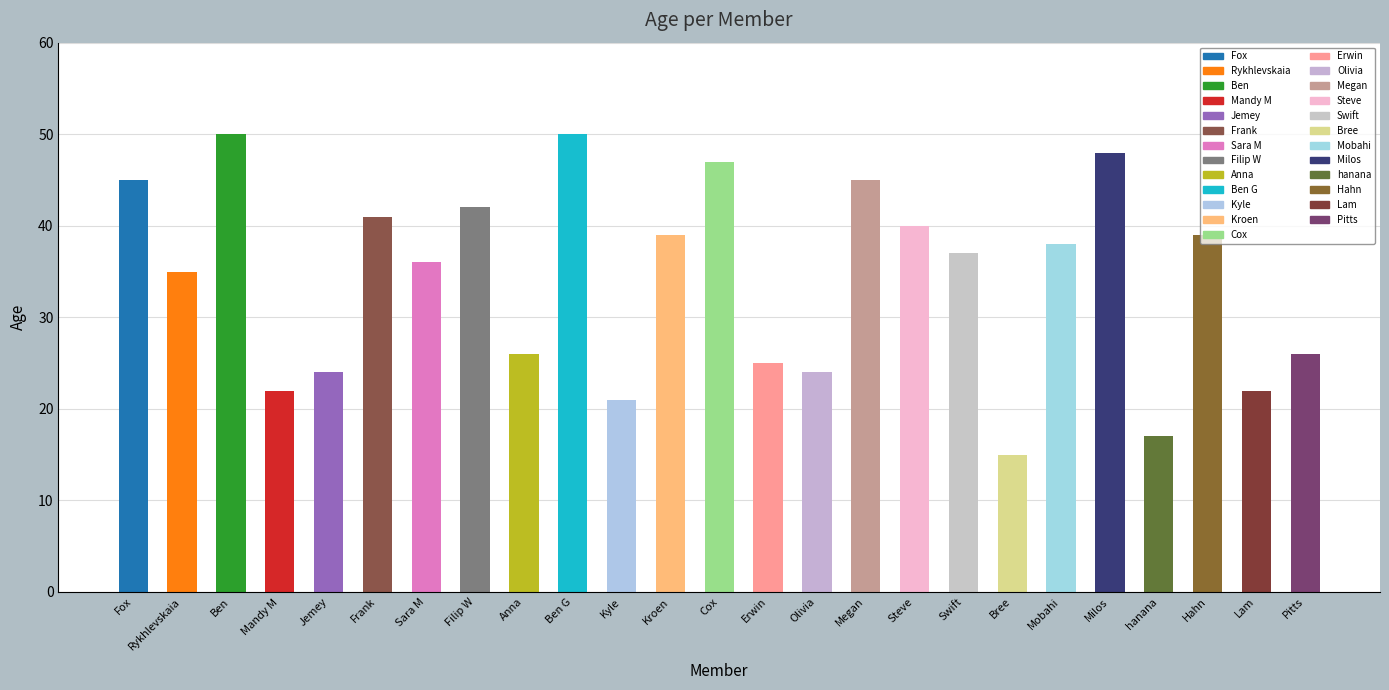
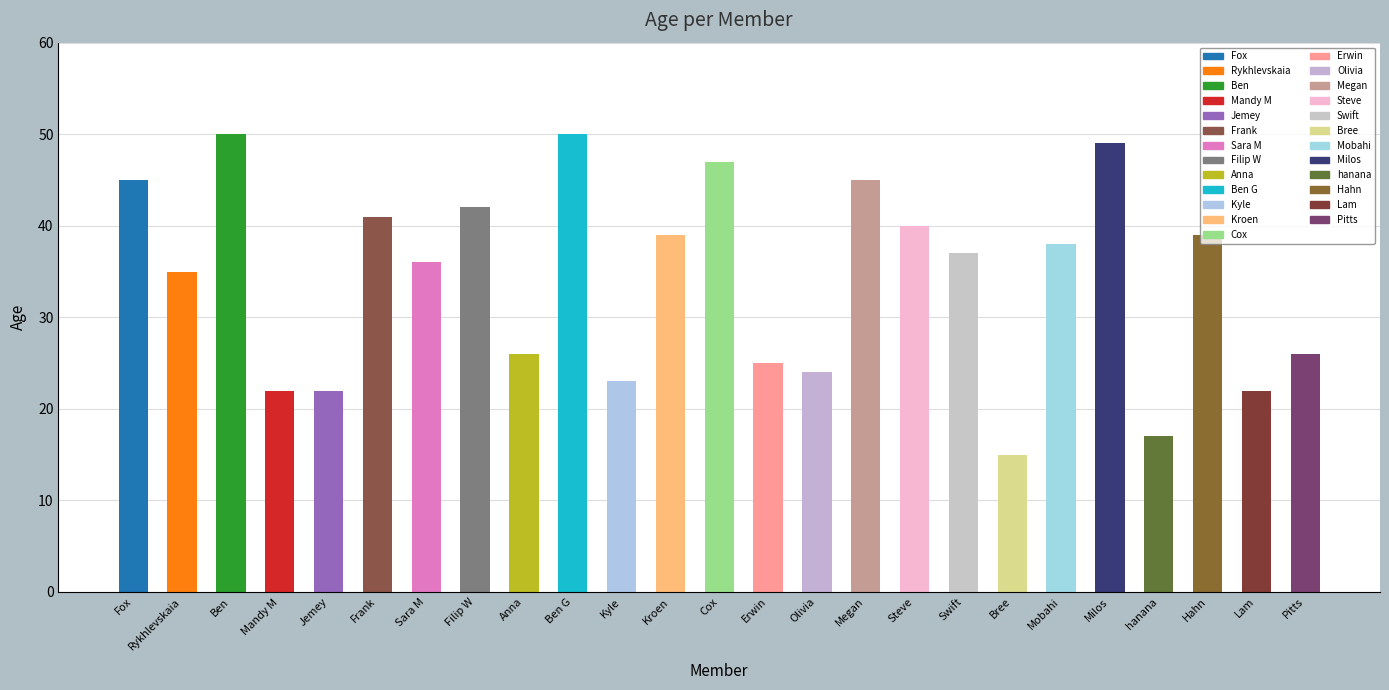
  {
    "Fox": 45,
    "Rykhlevskaia": 35,
    "Ben": 50,
    "Mandy M": 22,
-   "Jemey": 24,
+   "Jemey": 22,
    "Frank": 41,
    "Sara M": 36,
    "Filip W": 42,
    "Anna": 26,
    "Ben G": 50,
-   "Kyle": 21,
+   "Kyle": 23,
    "Kroen": 39,
    "Cox": 47,
    "Erwin": 25,
    "Olivia": 24,
    "Megan": 45,
    "Steve": 40,
    "Swift": 37,
    "Bree": 15,
    "Mobahi": 38,
-   "Milos": 48,
+   "Milos": 49,
    "hanana": 17,
    "Lam": 22,
    "Pitts": 26
  }
